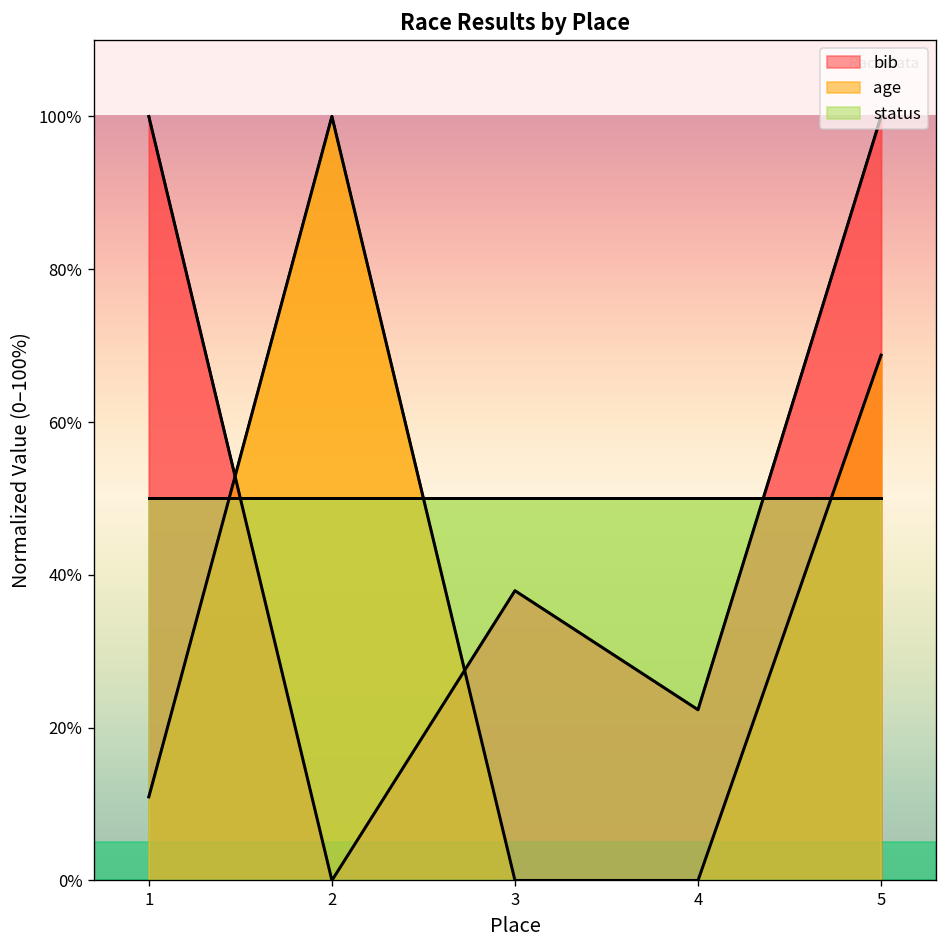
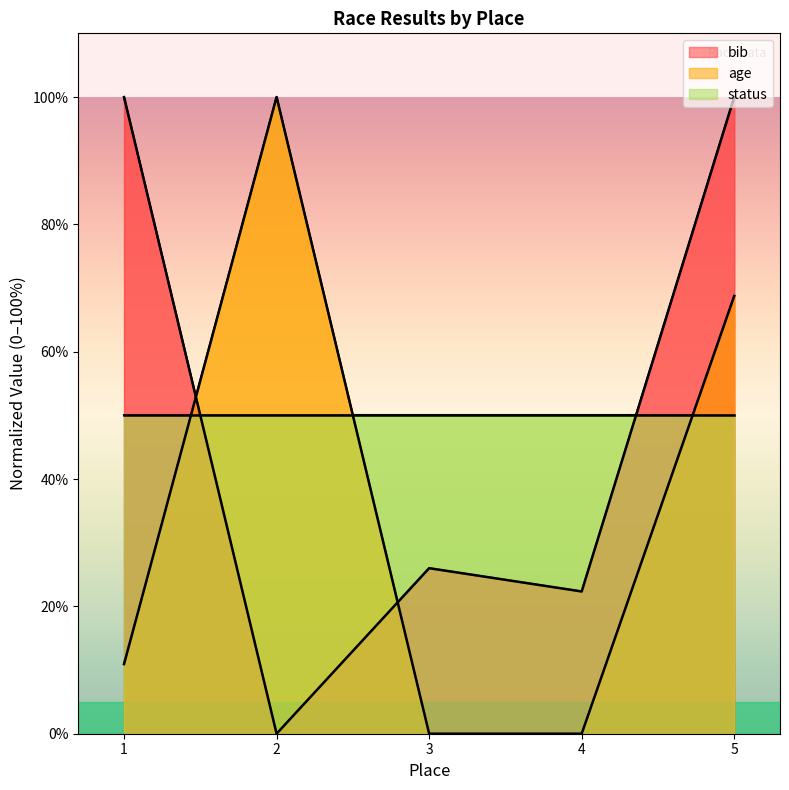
  {
    "bib": {
      "1": "100%",
-     "3": "38%",
+     "3": "26%",
      "4": "22%"
    },
    "age": {
      "1": "11%",
      "2": "100%",
      "5": "69%"
    },
    "status": {
      "1": "50%",
      "2": "50%",
      "3": "50%",
      "4": "50%",
      "5": "50%"
    }
  }
